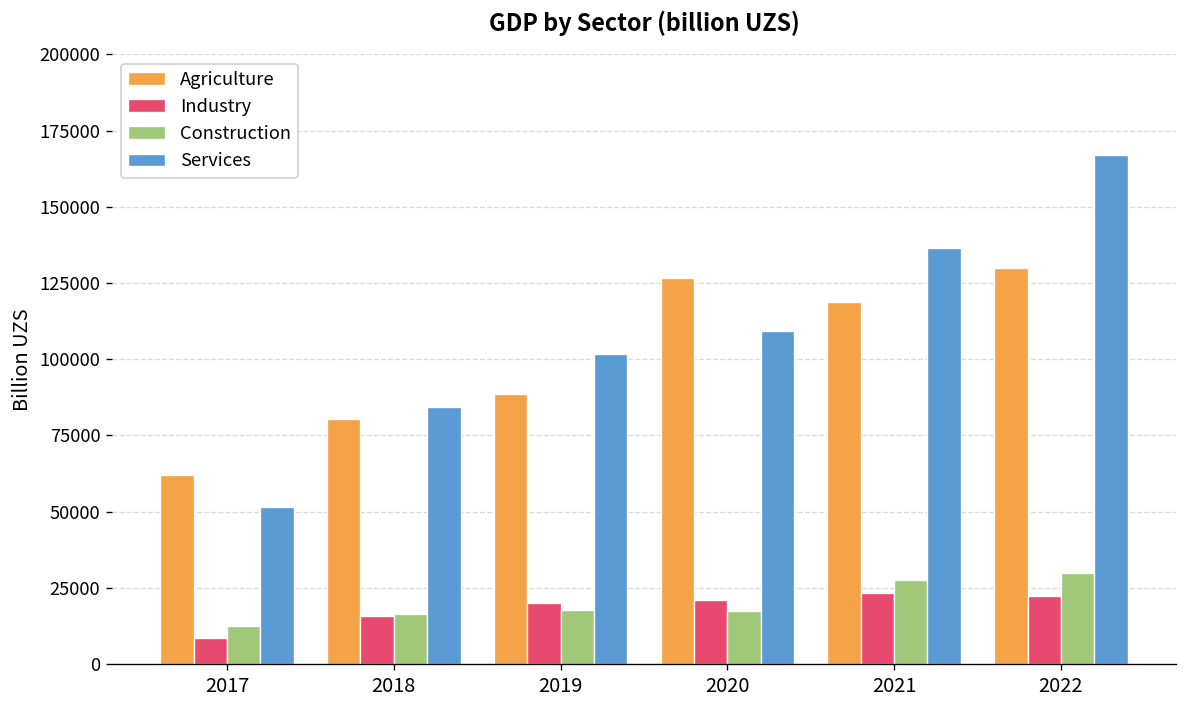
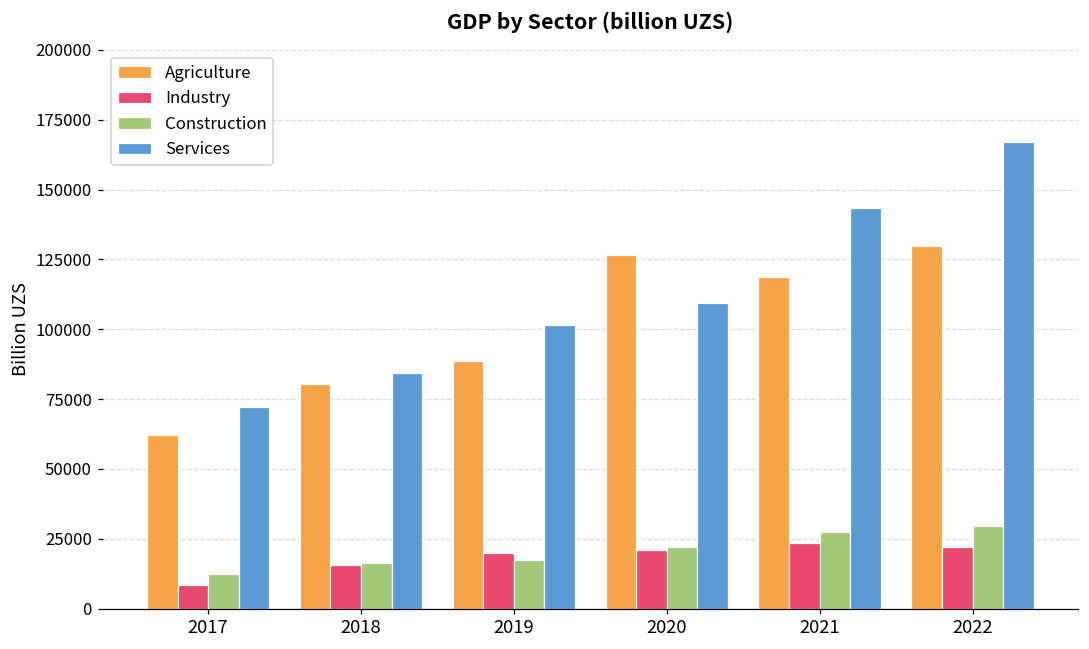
  {
    "Agriculture": {
      "2017": 62000,
      "2018": 80000,
      "2019": 89000,
      "2020": 127000,
      "2021": 119000,
      "2022": 130000
    },
    "Industry": {
      "2017": 8000,
      "2018": 16000,
      "2019": 20000,
      "2020": 21000,
      "2021": 23000,
      "2022": 22000
    },
    "Construction": {
      "2017": 12000,
      "2018": 16000,
      "2019": 18000,
-     "2020": 17000,
+     "2020": 22000,
      "2021": 28000,
      "2022": 30000
    },
    "Services": {
-     "2017": 51000,
+     "2017": 72000,
      "2018": 84000,
      "2019": 102000,
      "2020": 109000,
-     "2021": 137000,
+     "2021": 144000,
      "2022": 167000
    }
  }
